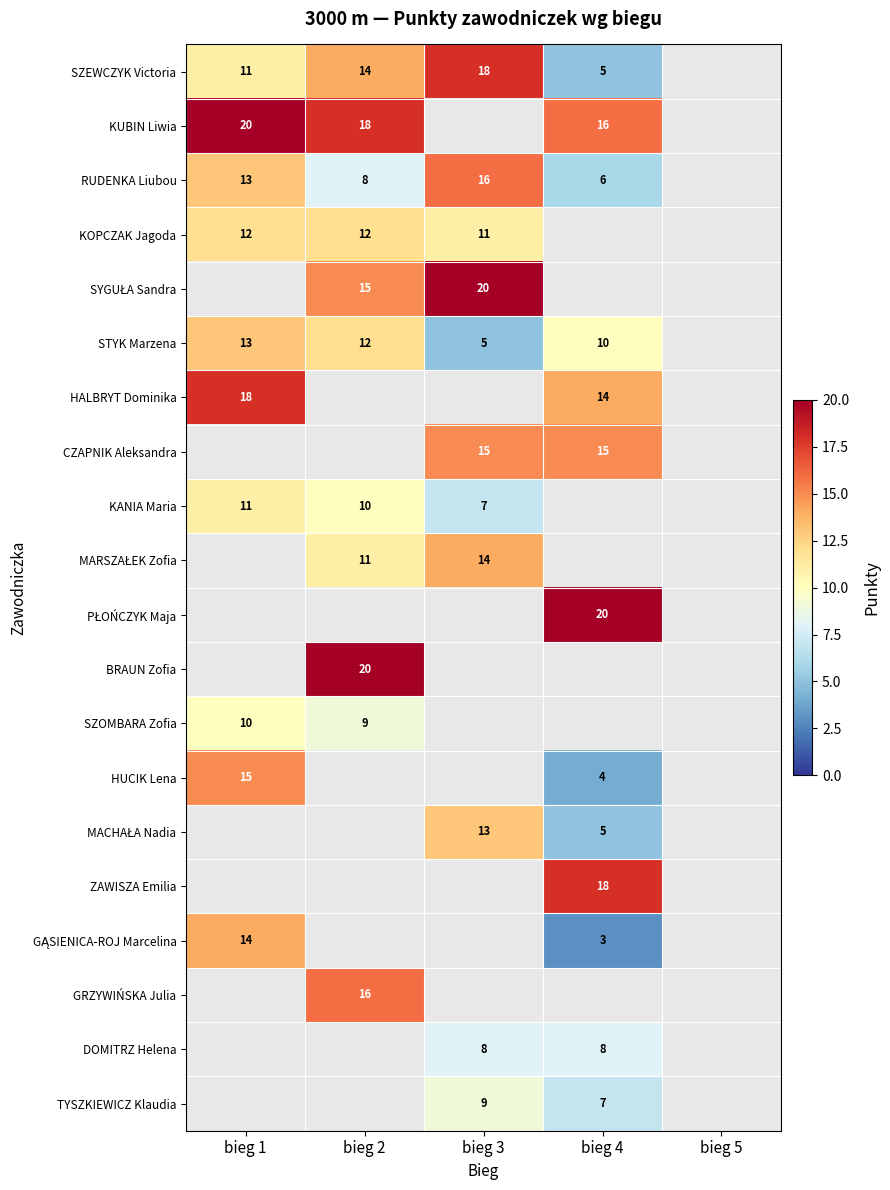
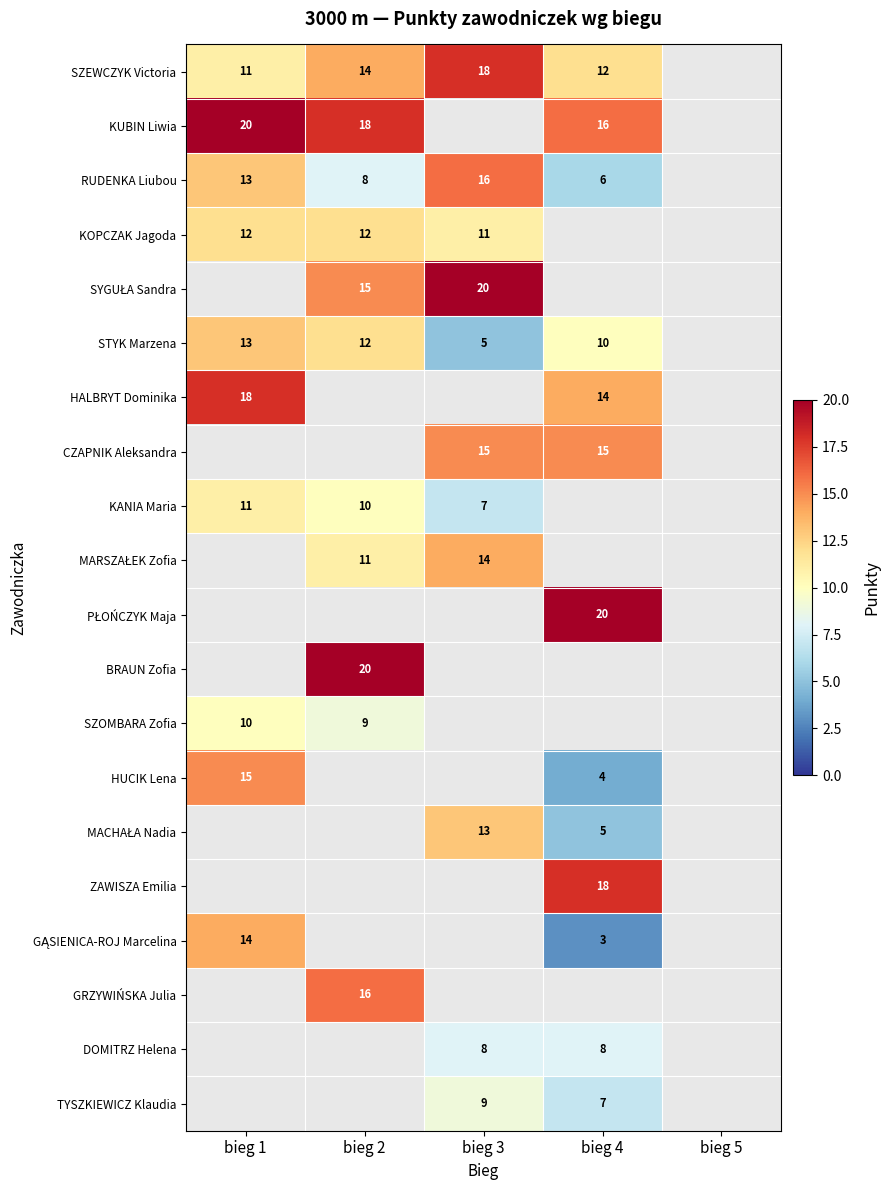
  {
    "SZEWCZYK Victoria": {
      "bieg 1": 11,
      "bieg 2": 14,
      "bieg 3": 18,
-     "bieg 4": 5
+     "bieg 4": 12
    },
    "KUBIN Liwia": {
      "bieg 1": 20,
      "bieg 2": 18,
      "bieg 4": 16
    },
    "RUDENKA Liubou": {
      "bieg 1": 13,
      "bieg 2": 8,
      "bieg 3": 16,
      "bieg 4": 6
    },
    "KOPCZAK Jagoda": {
      "bieg 1": 12,
      "bieg 2": 12,
      "bieg 3": 11
    },
    "SYGUŁA Sandra": {
      "bieg 2": 15,
      "bieg 3": 20
    },
    "STYK Marzena": {
      "bieg 1": 13,
      "bieg 2": 12,
      "bieg 3": 5,
      "bieg 4": 10
    },
    "HALBRYT Dominika": {
      "bieg 1": 18,
      "bieg 4": 14
    },
    "CZAPNIK Aleksandra": {
      "bieg 3": 15,
      "bieg 4": 15
    },
    "KANIA Maria": {
      "bieg 1": 11,
      "bieg 2": 10,
      "bieg 3": 7
    },
    "MARSZAŁEK Zofia": {
      "bieg 2": 11,
      "bieg 3": 14
    },
    "PŁOŃCZYK Maja": {
      "bieg 4": 20
    },
    "BRAUN Zofia": {
      "bieg 2": 20
    },
    "SZOMBARA Zofia": {
      "bieg 1": 10,
      "bieg 2": 9
    },
    "HUCIK Lena": {
      "bieg 1": 15,
      "bieg 4": 4
    },
    "MACHAŁA Nadia": {
      "bieg 3": 13,
      "bieg 4": 5
    },
    "ZAWISZA Emilia": {
      "bieg 4": 18
    },
    "GĄSIENICA-ROJ Marcelina": {
      "bieg 1": 14,
      "bieg 4": 3
    },
    "GRZYWIŃSKA Julia": {
      "bieg 2": 16
    },
    "DOMITRZ Helena": {
      "bieg 3": 8,
      "bieg 4": 8
    },
    "TYSZKIEWICZ Klaudia": {
      "bieg 3": 9,
      "bieg 4": 7
    }
  }
